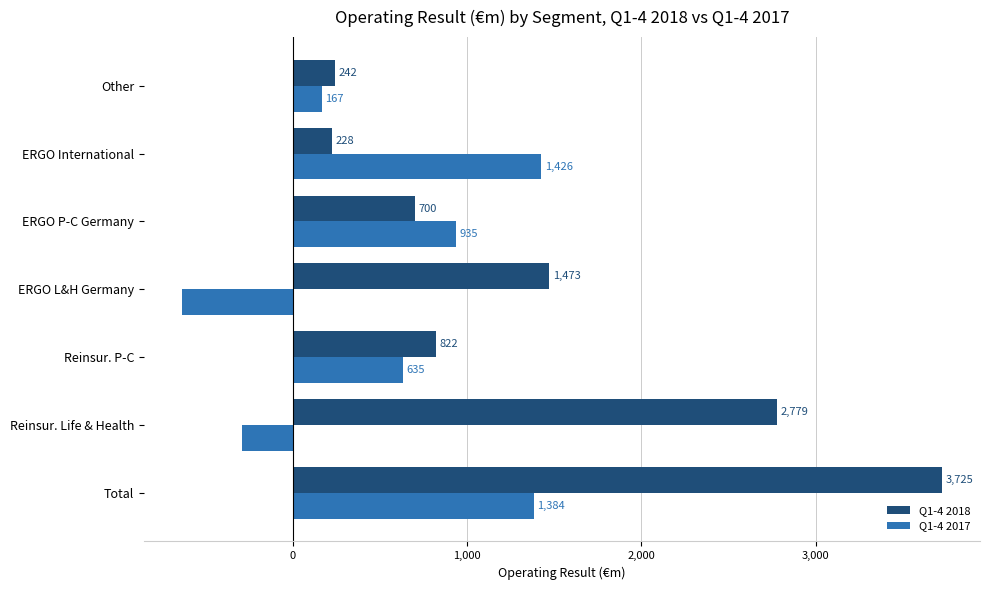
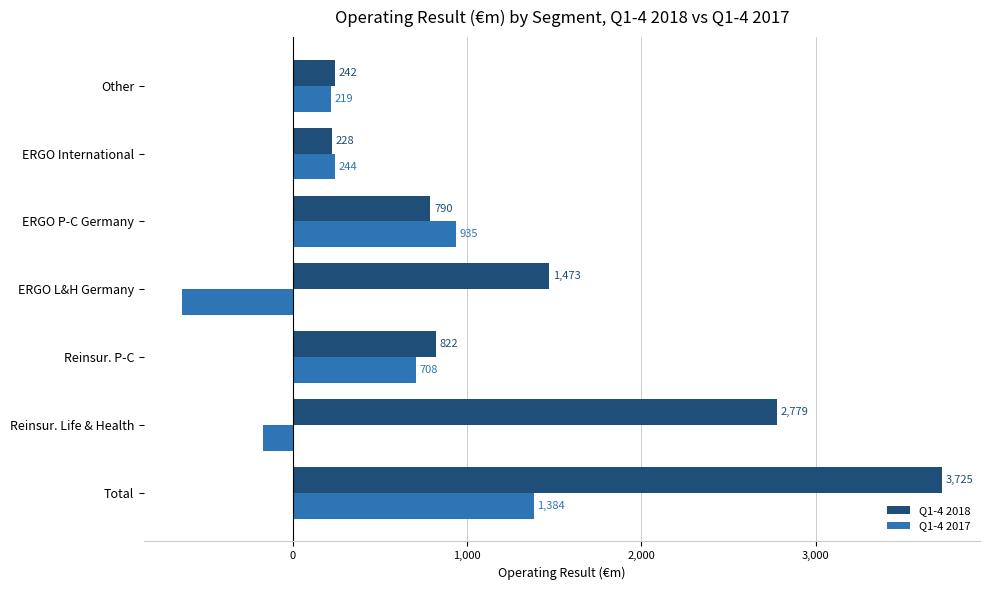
  {
    "Q1-4 2018": {
      "Other": "242",
      "ERGO International": "228",
-     "ERGO P-C Germany": "700",
+     "ERGO P-C Germany": "790",
      "ERGO L&H Germany": "1,473",
      "Reinsur. P-C": "822",
      "Reinsur. Life & Health": "2,779",
      "Total": "3,725"
    },
    "Q1-4 2017": {
-     "Other": "167",
-     "ERGO International": "1,426",
+     "Other": "219",
+     "ERGO International": "244",
      "ERGO P-C Germany": "935",
-     "Reinsur. P-C": "635",
-     "Reinsur. Life & Health": "-290",
+     "Reinsur. P-C": "708",
+     "Reinsur. Life & Health": "-170",
      "Total": "1,384"
    }
  }
